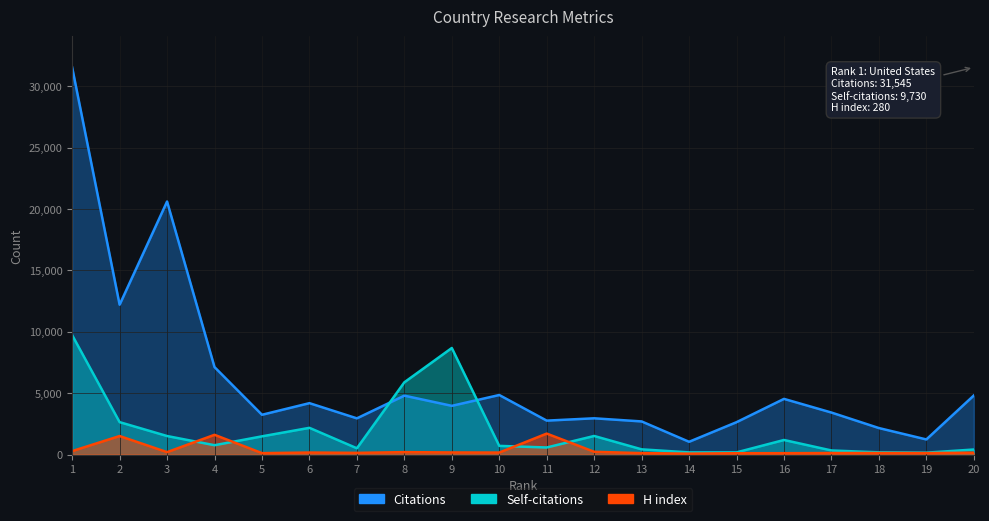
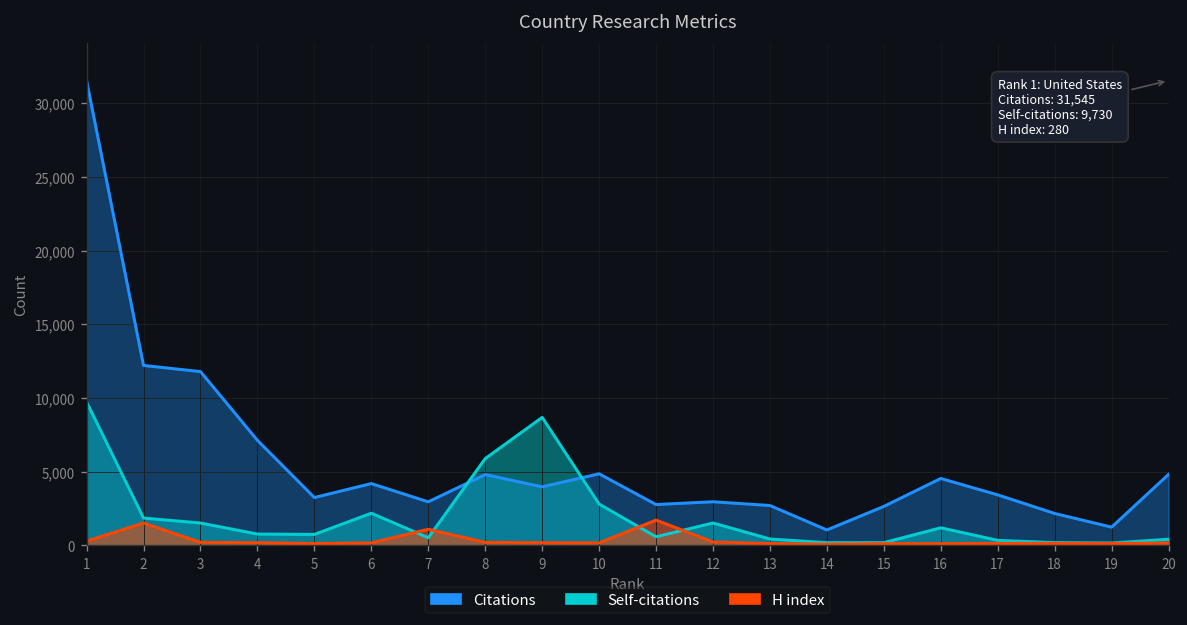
  {
    "Citations": {
      "1": "31,500",
      "2": "12,200",
-     "3": "20,600",
+     "3": "11,800",
      "4": "7,100",
      "5": "3,200",
      "6": "4,200",
      "7": "2,900",
      "8": "4,800",
      "9": "4,000",
      "10": "4,900",
      "11": "2,800",
      "12": "3,000",
      "13": "2,700",
      "14": "1,000",
      "15": "2,600",
      "16": "4,500",
      "17": "3,400",
      "18": "2,200",
      "19": "1,200",
      "20": "4,800"
    },
    "Self-citations": {
      "1": "9,700",
-     "2": "2,600",
+     "2": "1,800",
      "3": "1,500",
      "4": "800",
-     "5": "1,500",
+     "5": "700",
      "6": "2,200",
      "7": "500",
      "8": "5,900",
      "9": "8,700",
-     "10": "700",
+     "10": "2,800",
      "11": "600",
      "12": "1,500",
      "13": "400",
      "16": "1,200",
      "20": "400"
    },
    "H index": {
      "1": "300",
      "2": "1,500",
      "3": "200",
-     "4": "1,600",
+     "4": "200",
      "5": "100",
      "6": "200",
-     "7": "100",
+     "7": "1,100",
      "8": "200",
      "9": "200",
      "10": "200",
      "11": "1,700",
      "12": "200",
      "13": "100",
      "16": "100",
      "20": "200"
    }
  }
